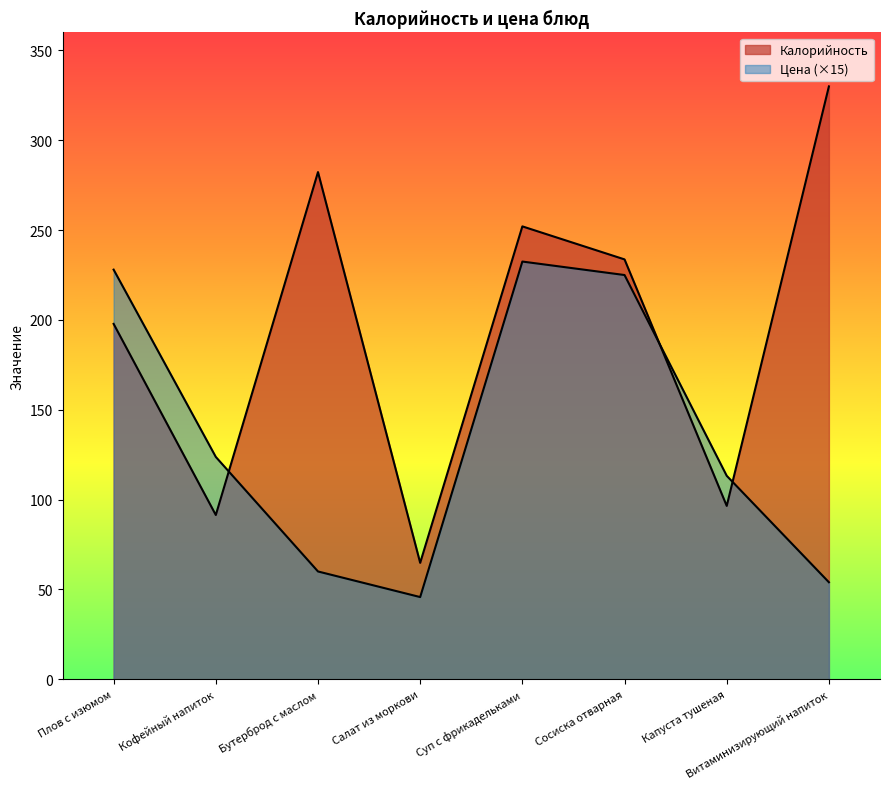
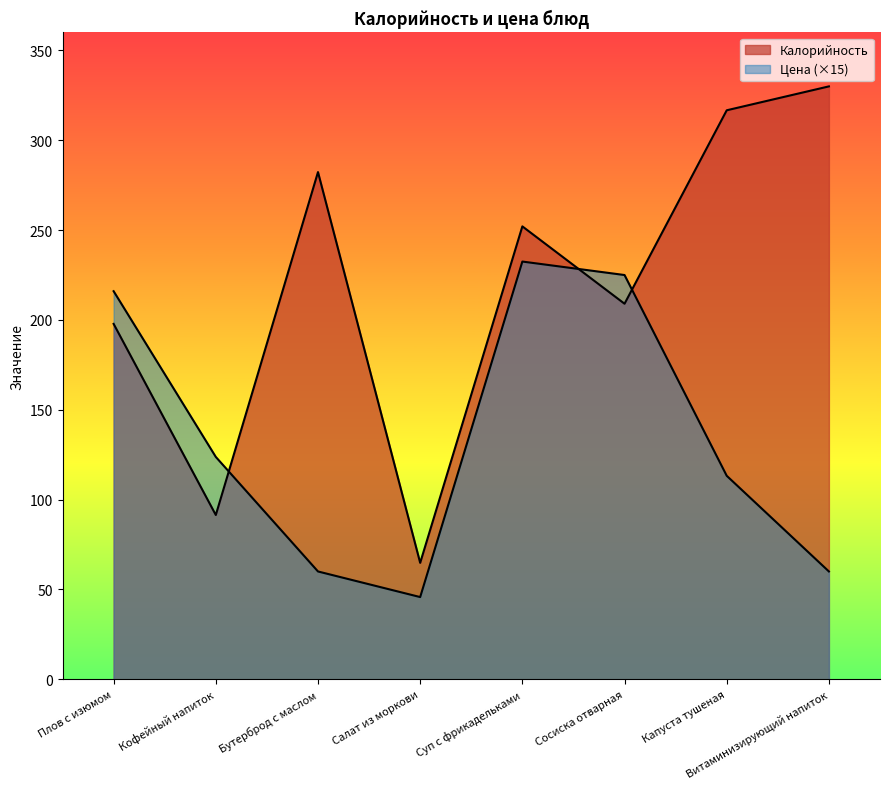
  {
    "Калорийность": {
      "Плов с изюмом": 198,
      "Кофейный напиток": 91,
      "Бутерброд с маслом": 282,
      "Салат из моркови": 65,
      "Суп с фрикадельками": 252,
-     "Сосиска отварная": 234,
-     "Капуста тушеная": 97,
+     "Сосиска отварная": 209,
+     "Капуста тушеная": 317,
      "Витаминизирующий напиток": 330
    },
    "Цена (×15)": {
-     "Плов с изюмом": 228,
+     "Плов с изюмом": 216,
      "Кофейный напиток": 124,
      "Бутерброд с маслом": 60,
      "Салат из моркови": 46,
      "Суп с фрикадельками": 233,
      "Сосиска отварная": 225,
      "Капуста тушеная": 113,
-     "Витаминизирующий напиток": 54
+     "Витаминизирующий напиток": 60
    }
  }
